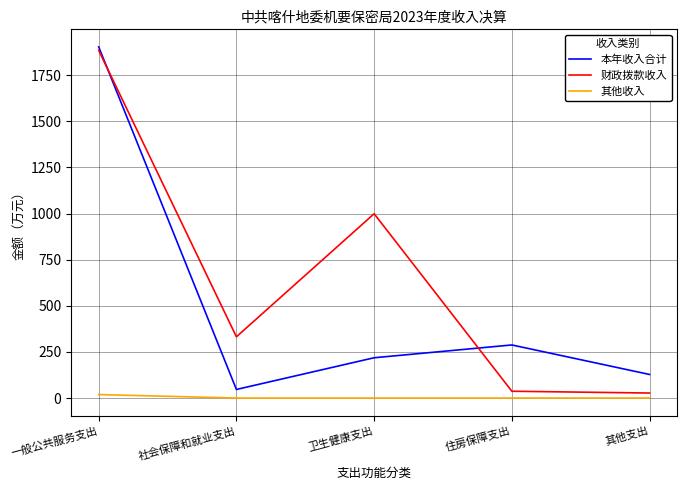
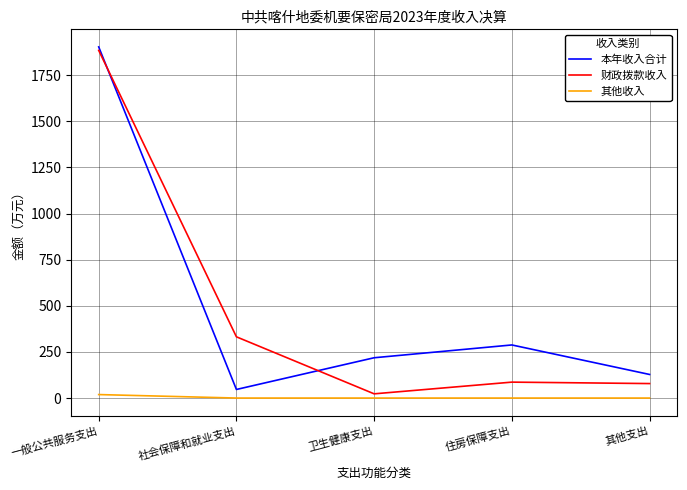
  {
    "本年收入合计": {
      "一般公共服务支出": 1900,
      "社会保障和就业支出": 50,
      "卫生健康支出": 220,
      "住房保障支出": 290,
      "其他支出": 130
    },
    "财政拨款收入": {
      "一般公共服务支出": 1880,
      "社会保障和就业支出": 330,
-     "卫生健康支出": 1000,
-     "住房保障支出": 40,
-     "其他支出": 30
+     "卫生健康支出": 20,
+     "住房保障支出": 90,
+     "其他支出": 80
    },
    "其他收入": {
      "一般公共服务支出": 20,
      "社会保障和就业支出": 0,
      "卫生健康支出": 0,
      "住房保障支出": 0,
      "其他支出": 0
    }
  }
